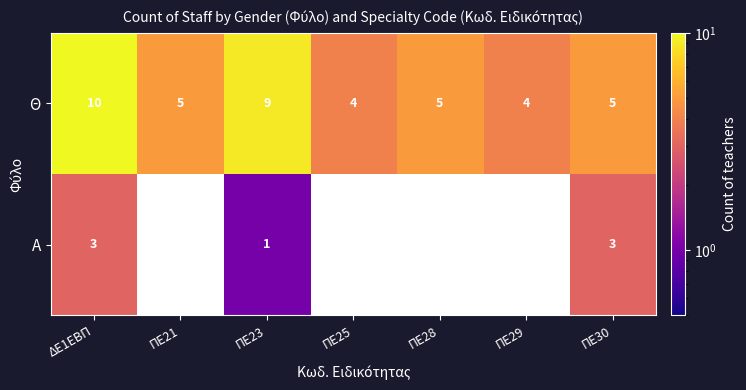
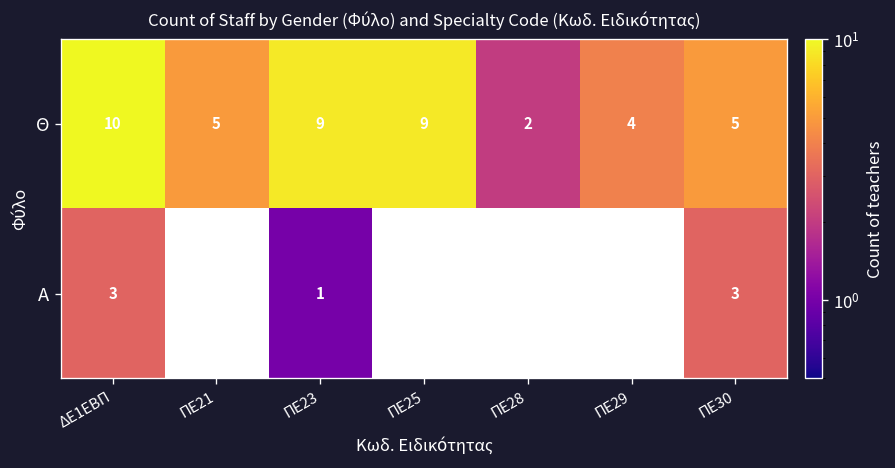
  {
    "Θ": {
      "ΔΕ1ΕΒΠ": 10,
      "ΠΕ21": 5,
      "ΠΕ23": 9,
-     "ΠΕ25": 4,
-     "ΠΕ28": 5,
+     "ΠΕ25": 9,
+     "ΠΕ28": 2,
      "ΠΕ29": 4,
      "ΠΕ30": 5
    },
    "Α": {
      "ΔΕ1ΕΒΠ": 3,
      "ΠΕ23": 1,
      "ΠΕ30": 3
    }
  }
